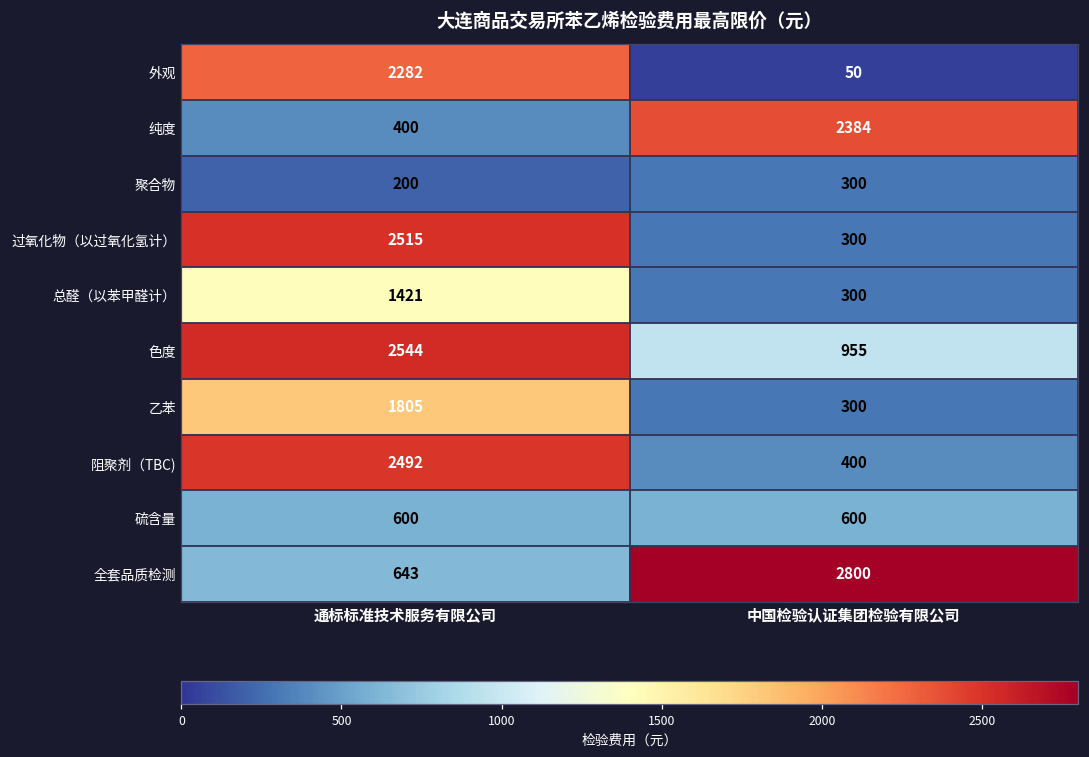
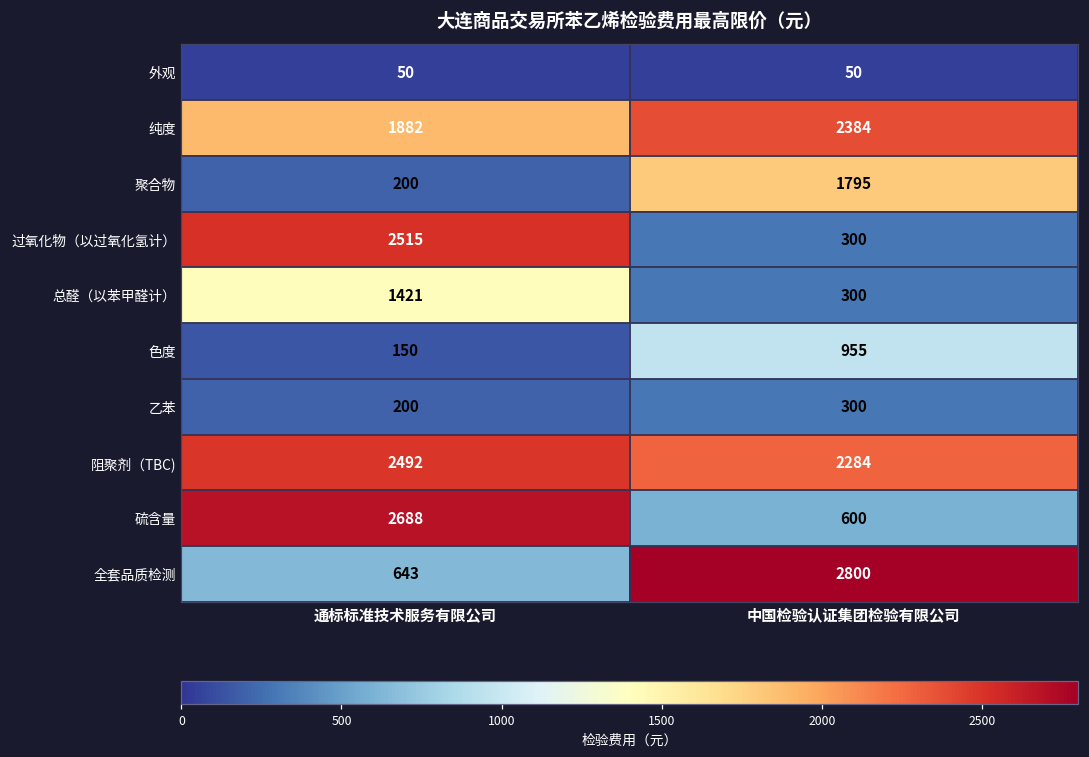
  {
    "外观": {
-     "通标标准技术服务有限公司": 2282,
+     "通标标准技术服务有限公司": 50,
      "中国检验认证集团检验有限公司": 50
    },
    "纯度": {
-     "通标标准技术服务有限公司": 400,
+     "通标标准技术服务有限公司": 1882,
      "中国检验认证集团检验有限公司": 2384
    },
    "聚合物": {
      "通标标准技术服务有限公司": 200,
-     "中国检验认证集团检验有限公司": 300
+     "中国检验认证集团检验有限公司": 1795
    },
    "过氧化物（以过氧化氢计）": {
      "通标标准技术服务有限公司": 2515,
      "中国检验认证集团检验有限公司": 300
    },
    "总醛（以苯甲醛计）": {
      "通标标准技术服务有限公司": 1421,
      "中国检验认证集团检验有限公司": 300
    },
    "色度": {
-     "通标标准技术服务有限公司": 2544,
+     "通标标准技术服务有限公司": 150,
      "中国检验认证集团检验有限公司": 955
    },
    "乙苯": {
-     "通标标准技术服务有限公司": 1805,
+     "通标标准技术服务有限公司": 200,
      "中国检验认证集团检验有限公司": 300
    },
    "阻聚剂（TBC)": {
      "通标标准技术服务有限公司": 2492,
-     "中国检验认证集团检验有限公司": 400
+     "中国检验认证集团检验有限公司": 2284
    },
    "硫含量": {
-     "通标标准技术服务有限公司": 600,
+     "通标标准技术服务有限公司": 2688,
      "中国检验认证集团检验有限公司": 600
    },
    "全套品质检测": {
      "通标标准技术服务有限公司": 643,
      "中国检验认证集团检验有限公司": 2800
    }
  }
